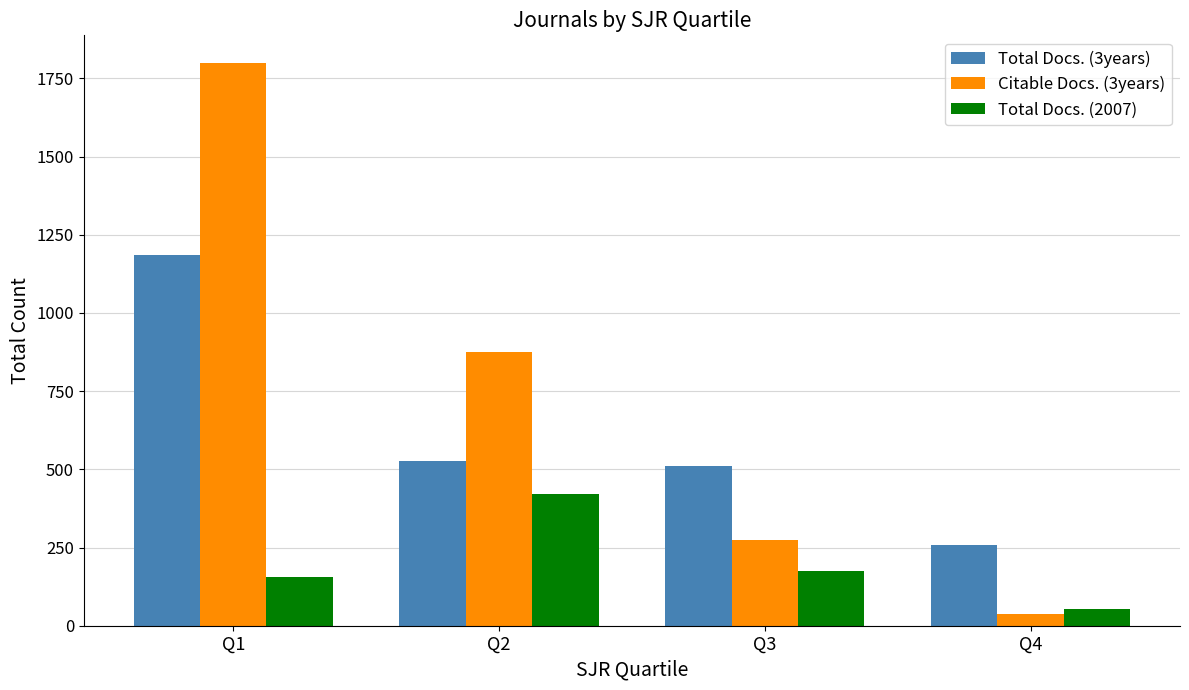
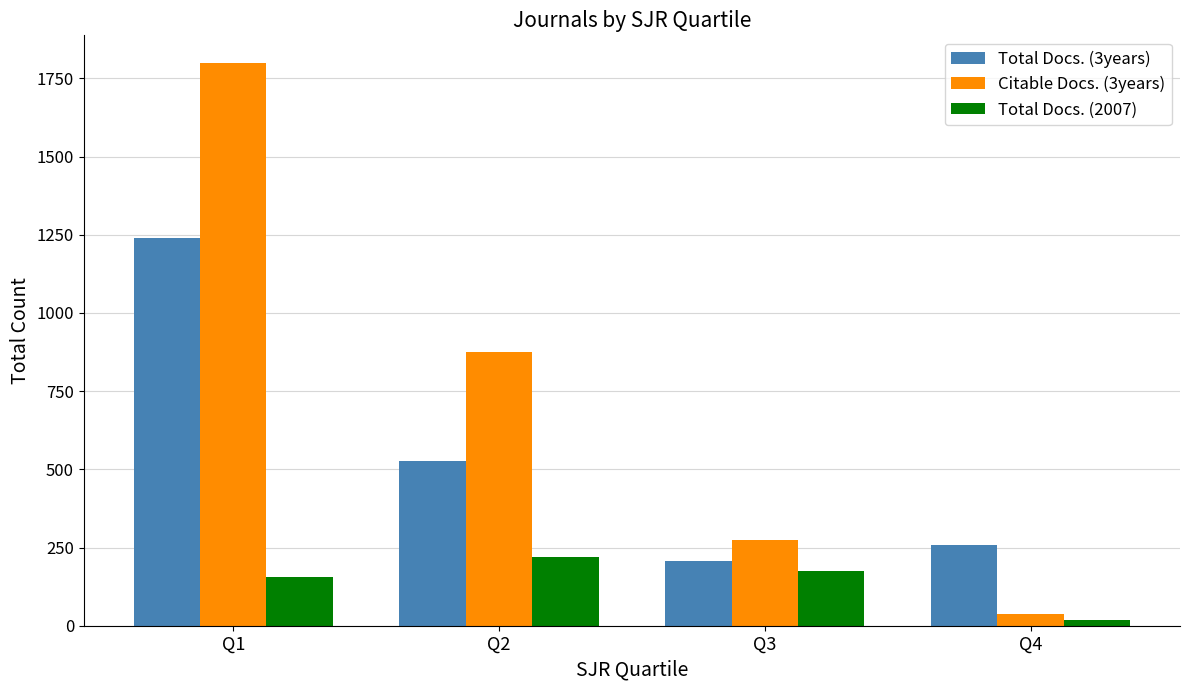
  {
    "Total Docs. (3years)": {
-     "Q1": 1190,
+     "Q1": 1240,
      "Q2": 530,
-     "Q3": 510,
+     "Q3": 210,
      "Q4": 260
    },
    "Citable Docs. (3years)": {
      "Q1": 1800,
      "Q2": 870,
      "Q3": 270,
      "Q4": 40
    },
    "Total Docs. (2007)": {
      "Q1": 160,
-     "Q2": 420,
+     "Q2": 220,
      "Q3": 180,
-     "Q4": 60
+     "Q4": 20
    }
  }
